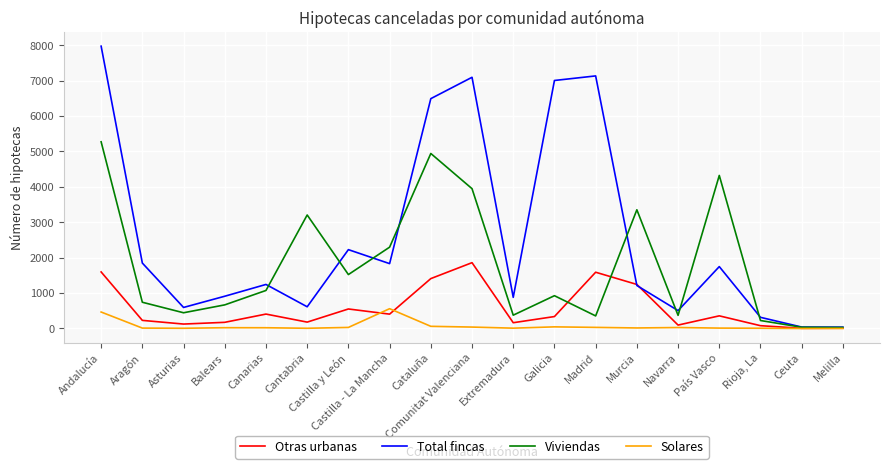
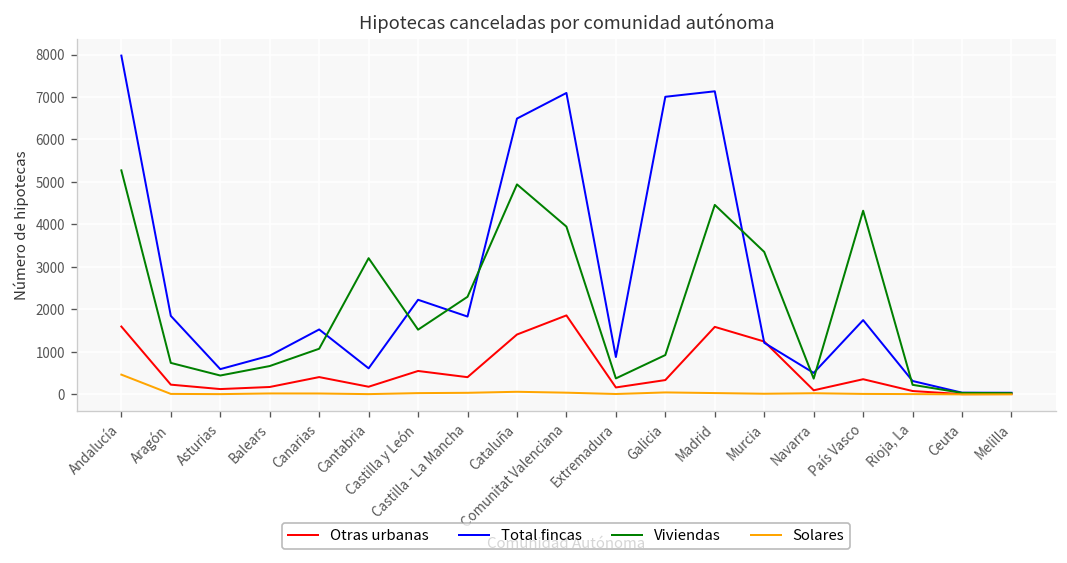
  {
    "Otras urbanas": {
      "Andalucía": 1600,
      "Aragón": 200,
      "Asturias": 100,
      "Balears": 200,
      "Canarias": 400,
      "Cantabria": 200,
      "Castilla y León": 600,
      "Castilla - La Mancha": 400,
      "Cataluña": 1400,
      "Comunitat Valenciana": 1900,
      "Extremadura": 200,
      "Galicia": 300,
      "Madrid": 1600,
      "País Vasco": 400,
      "Rioja, La": 100
    },
    "Total fincas": {
      "Andalucía": 8000,
      "Aragón": 1800,
      "Asturias": 600,
      "Balears": 900,
-     "Canarias": 1200,
+     "Canarias": 1500,
      "Cantabria": 600,
      "Castilla y León": 2200,
      "Castilla - La Mancha": 1800,
      "Cataluña": 6500,
      "Comunitat Valenciana": 7100,
      "Extremadura": 900,
      "Galicia": 7000,
      "Madrid": 7100,
      "Navarra": 500,
      "País Vasco": 1700,
      "Rioja, La": 300
    },
    "Viviendas": {
      "Andalucía": 5300,
      "Aragón": 700,
      "Asturias": 400,
      "Balears": 700,
      "Canarias": 1100,
      "Cantabria": 3200,
      "Castilla y León": 1500,
      "Castilla - La Mancha": 2300,
      "Cataluña": 4900,
      "Comunitat Valenciana": 3900,
      "Extremadura": 400,
      "Galicia": 900,
-     "Madrid": 400,
+     "Madrid": 4500,
      "Murcia": 3400,
      "Navarra": 400,
      "País Vasco": 4300,
      "Rioja, La": 200
    },
    "Solares": {
      "Andalucía": 500,
      "Aragón": 0,
      "Asturias": 0,
      "Balears": 0,
      "Canarias": 0,
      "Cantabria": 0,
      "Castilla y León": 0,
-     "Castilla - La Mancha": 600,
+     "Castilla - La Mancha": 0,
      "Cataluña": 100,
      "Comunitat Valenciana": 0,
      "Extremadura": 0,
      "Galicia": 0,
      "Madrid": 0,
      "Murcia": 0,
      "País Vasco": 0,
      "Rioja, La": 0
    }
  }
